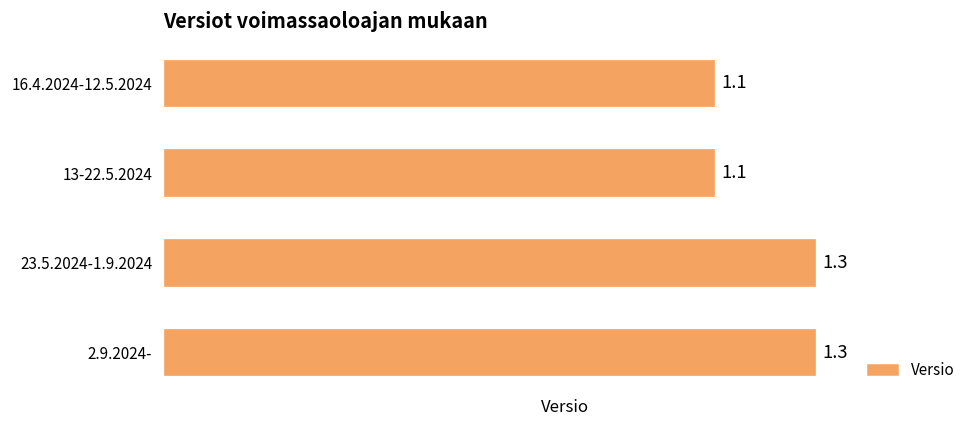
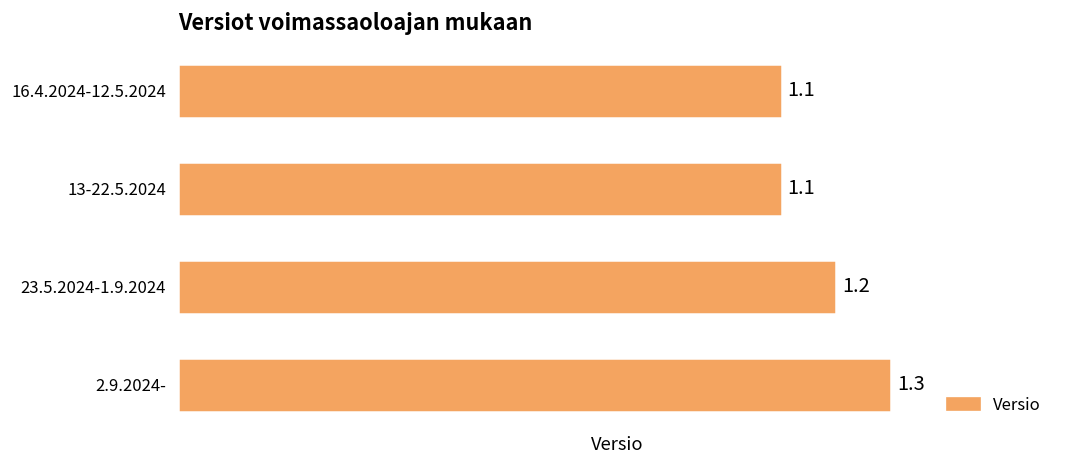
  {
    "16.4.2024-12.5.2024": 1.1,
    "13-22.5.2024": 1.1,
-   "23.5.2024-1.9.2024": 1.3,
+   "23.5.2024-1.9.2024": 1.2,
    "2.9.2024-": 1.3
  }
